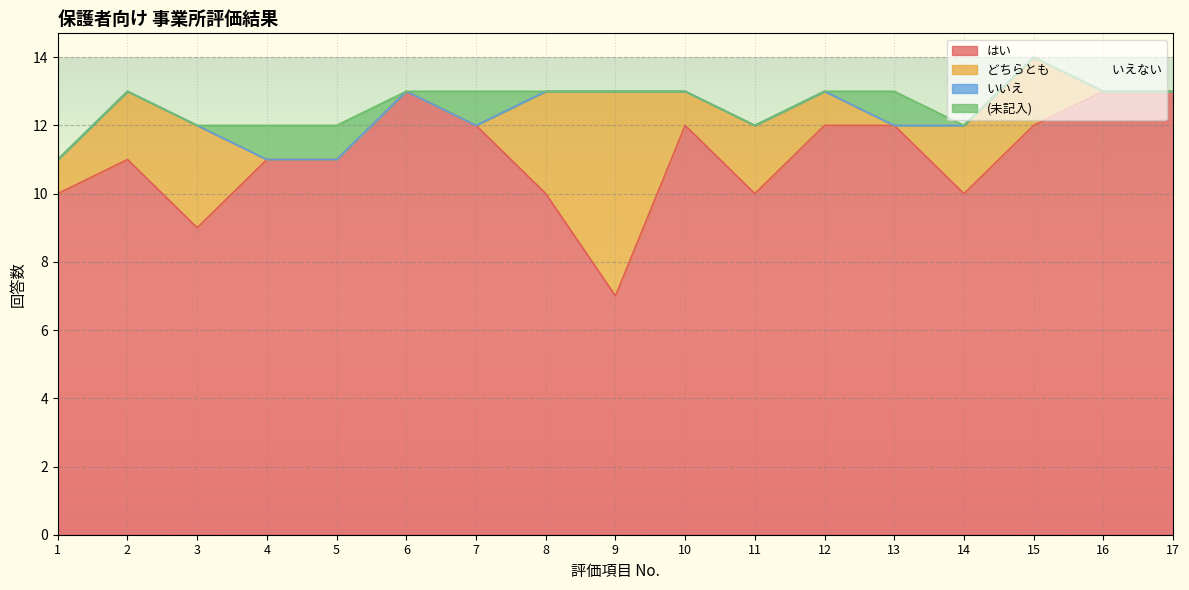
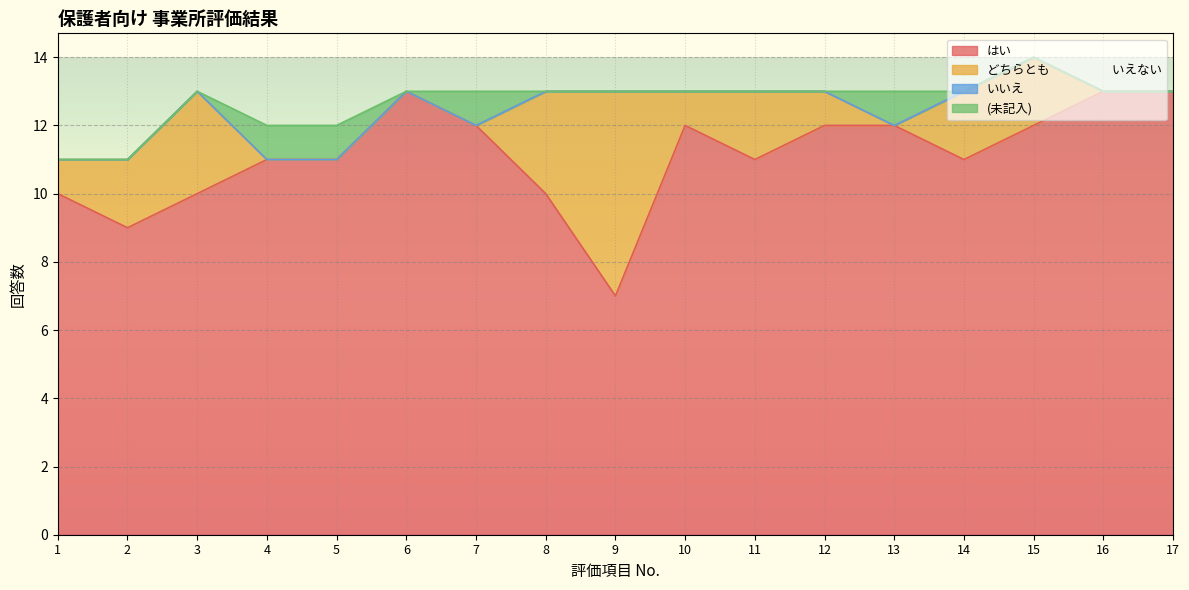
  {
    "はい": {
      "1": 10,
-     "2": 11,
-     "3": 9,
+     "2": 9,
+     "3": 10,
      "8": 10,
      "9": 7,
      "10": 12,
-     "11": 10,
+     "11": 11,
      "12": 12,
-     "14": 10,
+     "14": 11,
      "15": 12
    },
    "(未記入)": {
      "4": 1,
      "5": 1,
      "7": 1,
      "13": 1
    }
  }
